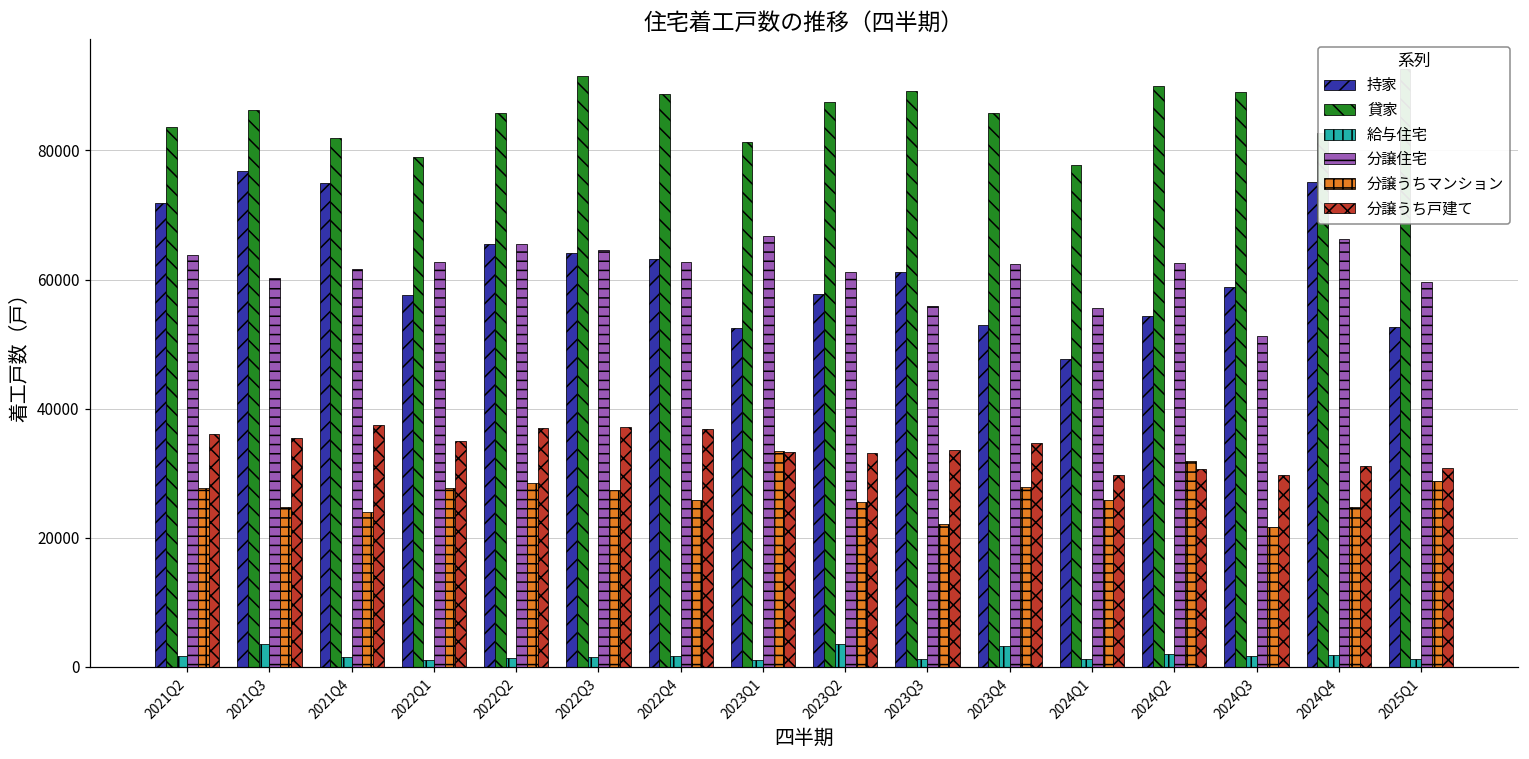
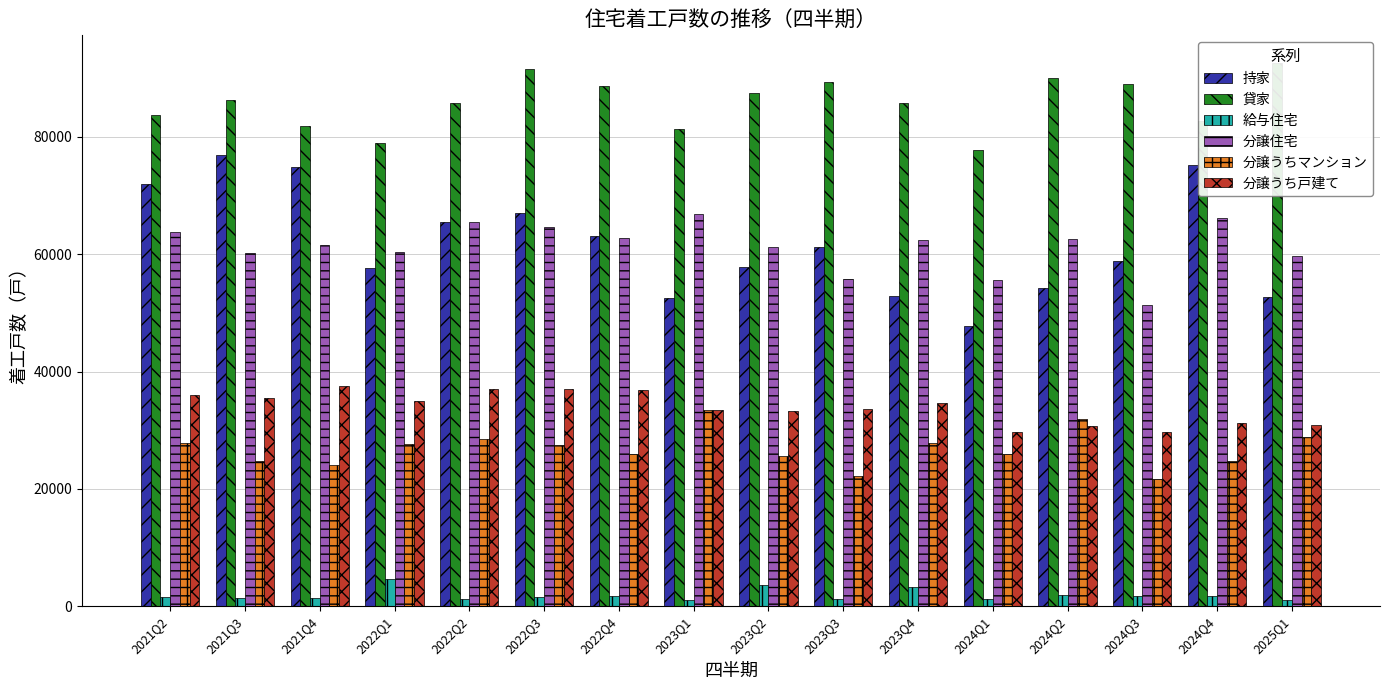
  {
    "持家": {
      "2021Q2": 72000,
      "2021Q3": 77000,
      "2021Q4": 75000,
      "2022Q1": 58000,
      "2022Q2": 66000,
-     "2022Q3": 64000,
+     "2022Q3": 67000,
      "2022Q4": 63000,
      "2023Q1": 52000,
      "2023Q2": 58000,
      "2023Q3": 61000,
      "2023Q4": 53000,
      "2024Q1": 48000,
      "2024Q2": 54000,
      "2024Q3": 59000,
      "2024Q4": 75000,
      "2025Q1": 53000
    },
    "貸家": {
      "2021Q2": 84000,
      "2021Q3": 86000,
      "2021Q4": 82000,
      "2022Q1": 79000,
      "2022Q2": 86000,
      "2022Q3": 92000,
      "2022Q4": 89000,
      "2023Q1": 81000,
      "2023Q2": 87000,
      "2023Q3": 89000,
      "2023Q4": 86000,
      "2024Q1": 78000,
      "2024Q2": 90000,
      "2024Q3": 89000
    },
    "給与住宅": {
      "2021Q2": 2000,
-     "2021Q3": 4000,
+     "2021Q3": 1000,
      "2021Q4": 1000,
-     "2022Q1": 1000,
+     "2022Q1": 5000,
      "2022Q2": 1000,
      "2022Q3": 2000,
      "2022Q4": 2000,
      "2023Q1": 1000,
      "2023Q2": 4000,
      "2023Q3": 1000,
      "2023Q4": 3000,
      "2024Q1": 1000,
      "2024Q2": 2000,
      "2024Q3": 2000,
      "2024Q4": 2000,
      "2025Q1": 1000
    },
    "分譲住宅": {
      "2021Q2": 64000,
      "2021Q3": 60000,
      "2021Q4": 62000,
-     "2022Q1": 63000,
+     "2022Q1": 60000,
      "2022Q2": 65000,
      "2022Q3": 65000,
      "2022Q4": 63000,
      "2023Q1": 67000,
      "2023Q2": 61000,
      "2023Q3": 56000,
      "2023Q4": 62000,
      "2024Q1": 56000,
      "2024Q2": 63000,
      "2024Q3": 51000,
      "2024Q4": 66000,
      "2025Q1": 60000
    },
    "分譲うちマンション": {
      "2021Q2": 28000,
      "2021Q3": 25000,
      "2021Q4": 24000,
      "2022Q1": 28000,
      "2022Q2": 28000,
      "2022Q3": 27000,
      "2022Q4": 26000,
      "2023Q1": 33000,
      "2023Q2": 26000,
      "2023Q3": 22000,
      "2023Q4": 28000,
      "2024Q1": 26000,
      "2024Q2": 32000,
      "2024Q3": 22000,
      "2024Q4": 25000,
      "2025Q1": 29000
    },
    "分譲うち戸建て": {
      "2021Q2": 36000,
      "2021Q3": 36000,
      "2021Q4": 38000,
      "2022Q1": 35000,
      "2022Q2": 37000,
      "2022Q3": 37000,
      "2022Q4": 37000,
      "2023Q1": 33000,
      "2023Q2": 33000,
      "2023Q3": 34000,
      "2023Q4": 35000,
      "2024Q1": 30000,
      "2024Q2": 31000,
      "2024Q3": 30000,
      "2024Q4": 31000,
      "2025Q1": 31000
    }
  }
